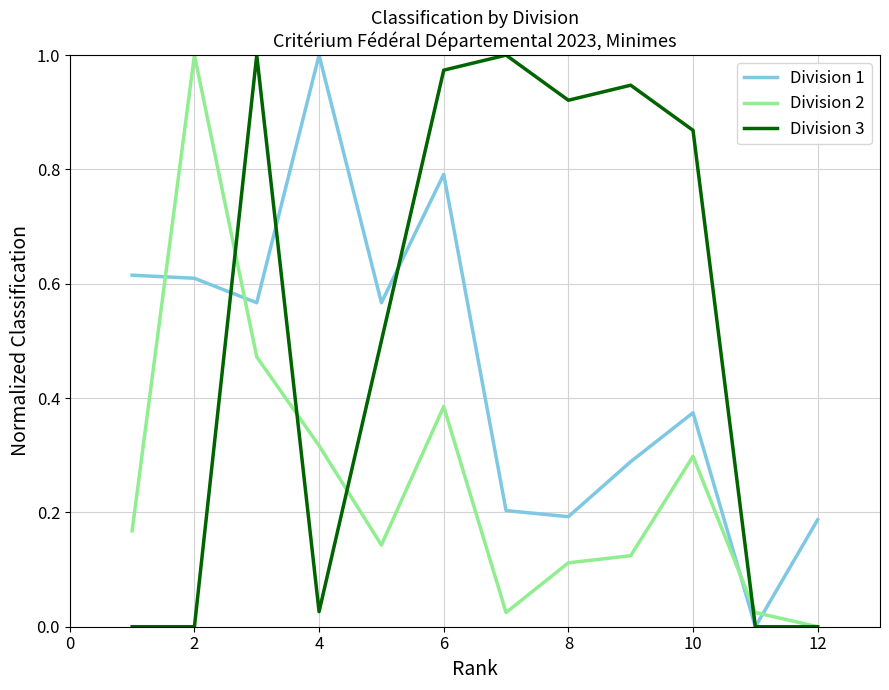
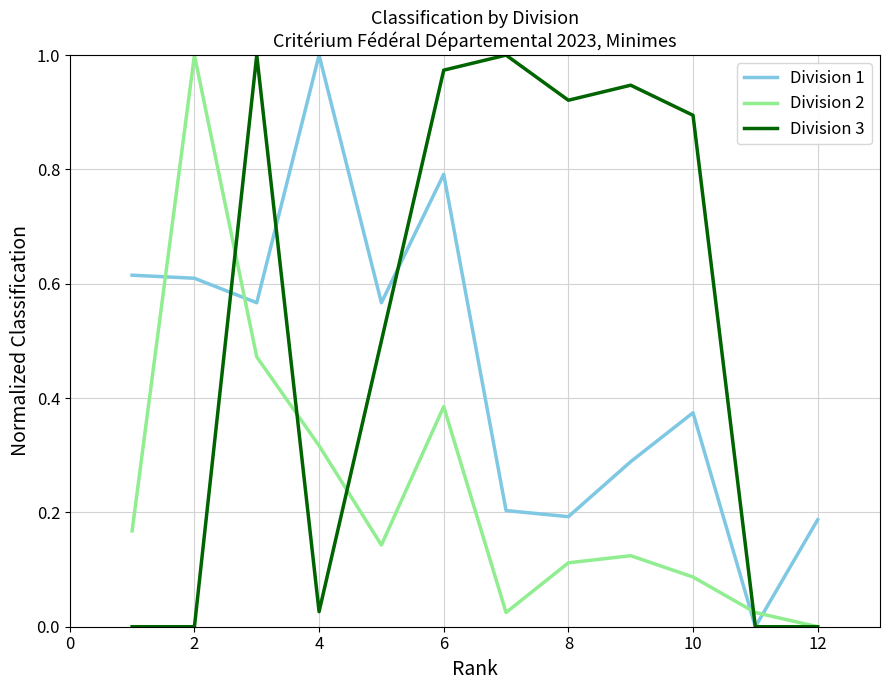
  {
    "Division 1": {
      "2": 0.61,
      "4": 1.00,
      "6": 0.79,
      "8": 0.19,
      "10": 0.37,
      "12": 0.19
    },
    "Division 2": {
      "2": 1.00,
      "4": 0.32,
      "6": 0.39,
      "8": 0.11,
-     "10": 0.30
+     "10": 0.09
    },
    "Division 3": {
      "2": 0.00,
      "4": 0.03,
      "6": 0.97,
      "8": 0.92,
-     "10": 0.87
+     "10": 0.89
    }
  }
